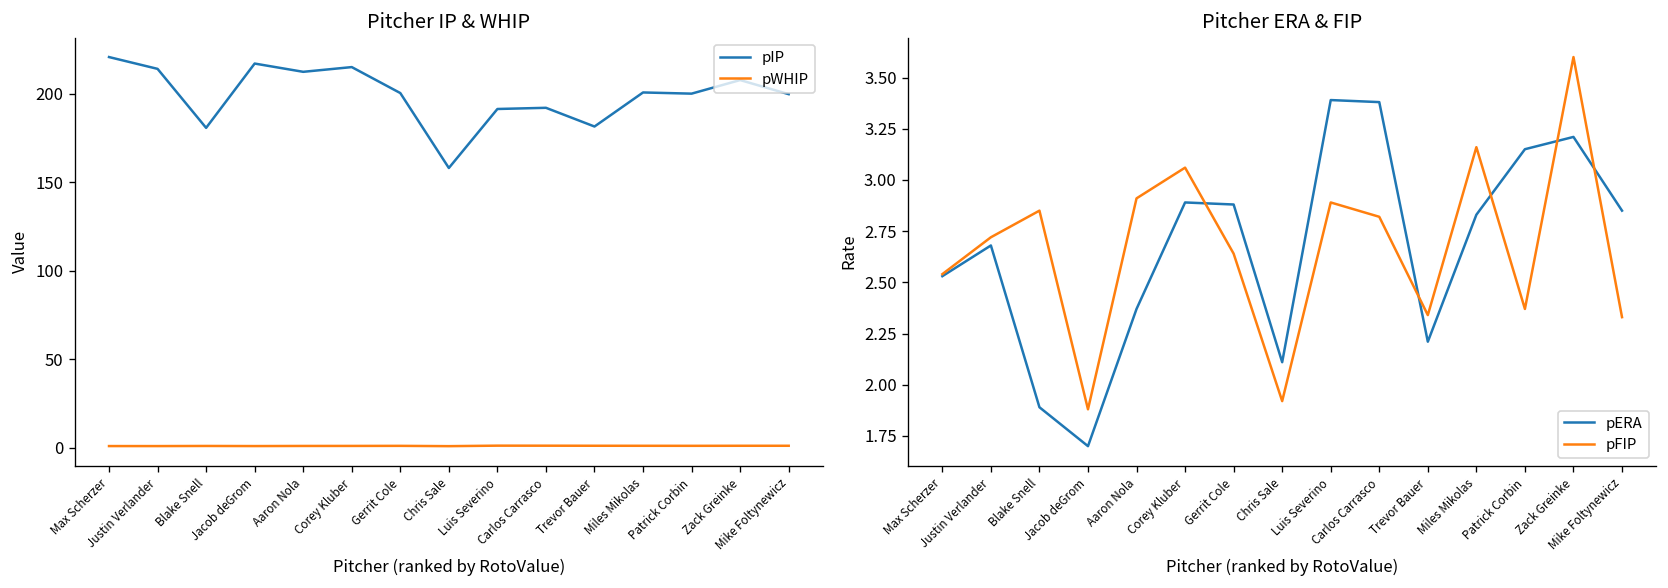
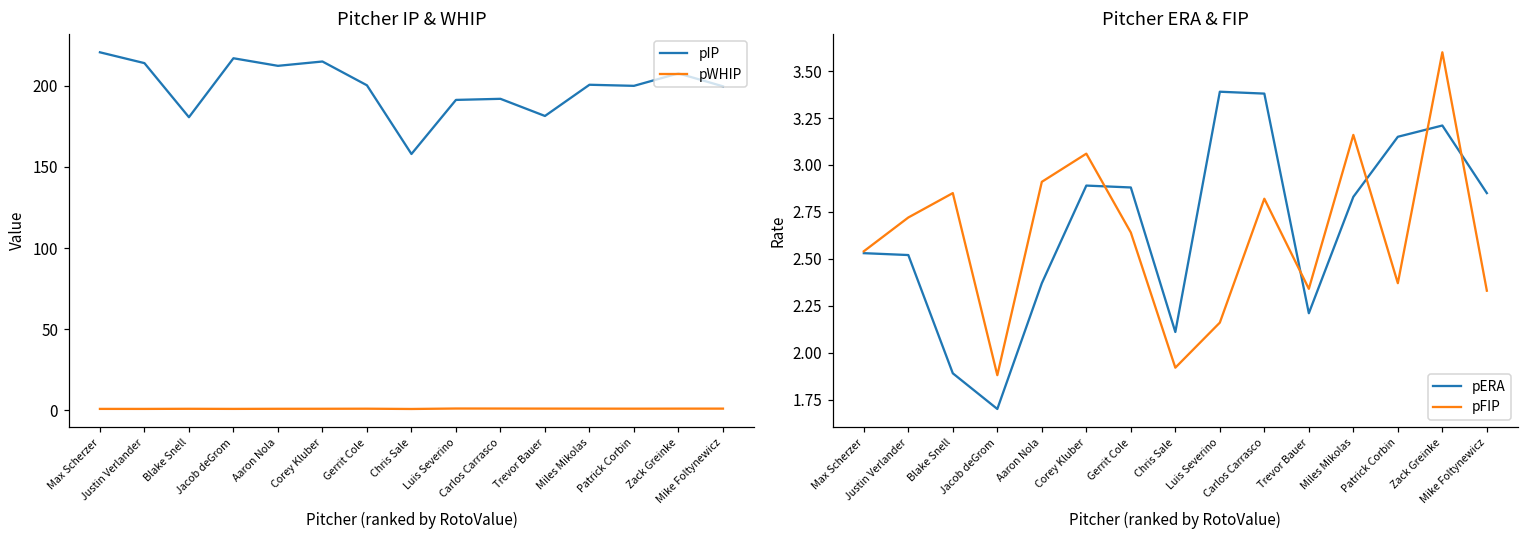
  {
    "Pitcher IP & WHIP": {
      "pIP": {
        "Max Scherzer": 221,
        "Justin Verlander": 214,
        "Blake Snell": 181,
        "Jacob deGrom": 217,
        "Aaron Nola": 212,
        "Corey Kluber": 215,
        "Gerrit Cole": 200,
        "Chris Sale": 158,
        "Luis Severino": 191,
        "Carlos Carrasco": 192,
        "Trevor Bauer": 181,
        "Miles Mikolas": 201,
        "Patrick Corbin": 200
      },
      "pWHIP": {
        "Max Scherzer": 1,
        "Justin Verlander": 1,
        "Blake Snell": 1,
        "Jacob deGrom": 1,
        "Aaron Nola": 1,
        "Corey Kluber": 1,
        "Gerrit Cole": 1,
        "Chris Sale": 1,
        "Luis Severino": 1,
        "Carlos Carrasco": 1,
        "Trevor Bauer": 1,
        "Miles Mikolas": 1,
        "Patrick Corbin": 1,
        "Zack Greinke": 1,
        "Mike Foltynewicz": 1
      }
    },
    "Pitcher ERA & FIP": {
      "pERA": {
-       "Justin Verlander": 2.68,
+       "Justin Verlander": 2.52,
        "Blake Snell": 1.89,
        "Jacob deGrom": 1.70,
        "Aaron Nola": 2.37,
        "Corey Kluber": 2.89,
        "Gerrit Cole": 2.88,
        "Chris Sale": 2.11,
        "Luis Severino": 3.39,
        "Carlos Carrasco": 3.38,
        "Trevor Bauer": 2.21,
        "Miles Mikolas": 2.83,
        "Patrick Corbin": 3.15,
        "Zack Greinke": 3.21,
        "Mike Foltynewicz": 2.85
      },
      "pFIP": {
        "Justin Verlander": 2.72,
        "Blake Snell": 2.85,
        "Jacob deGrom": 1.88,
        "Aaron Nola": 2.91,
        "Corey Kluber": 3.06,
        "Gerrit Cole": 2.64,
        "Chris Sale": 1.92,
-       "Luis Severino": 2.89,
+       "Luis Severino": 2.16,
        "Carlos Carrasco": 2.82,
        "Trevor Bauer": 2.34,
        "Miles Mikolas": 3.16,
        "Patrick Corbin": 2.37,
        "Zack Greinke": 3.60,
        "Mike Foltynewicz": 2.33
      }
    }
  }
